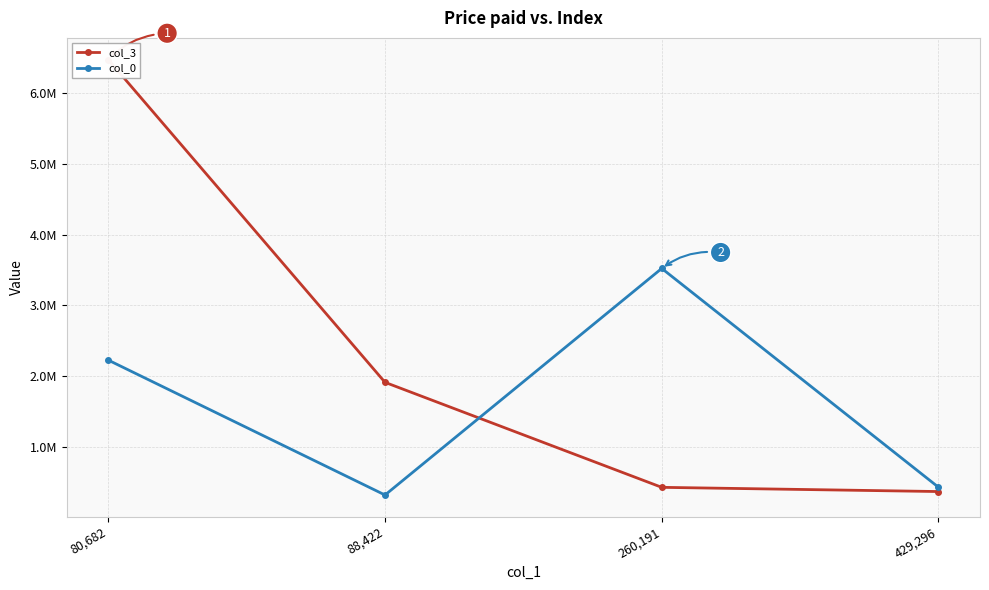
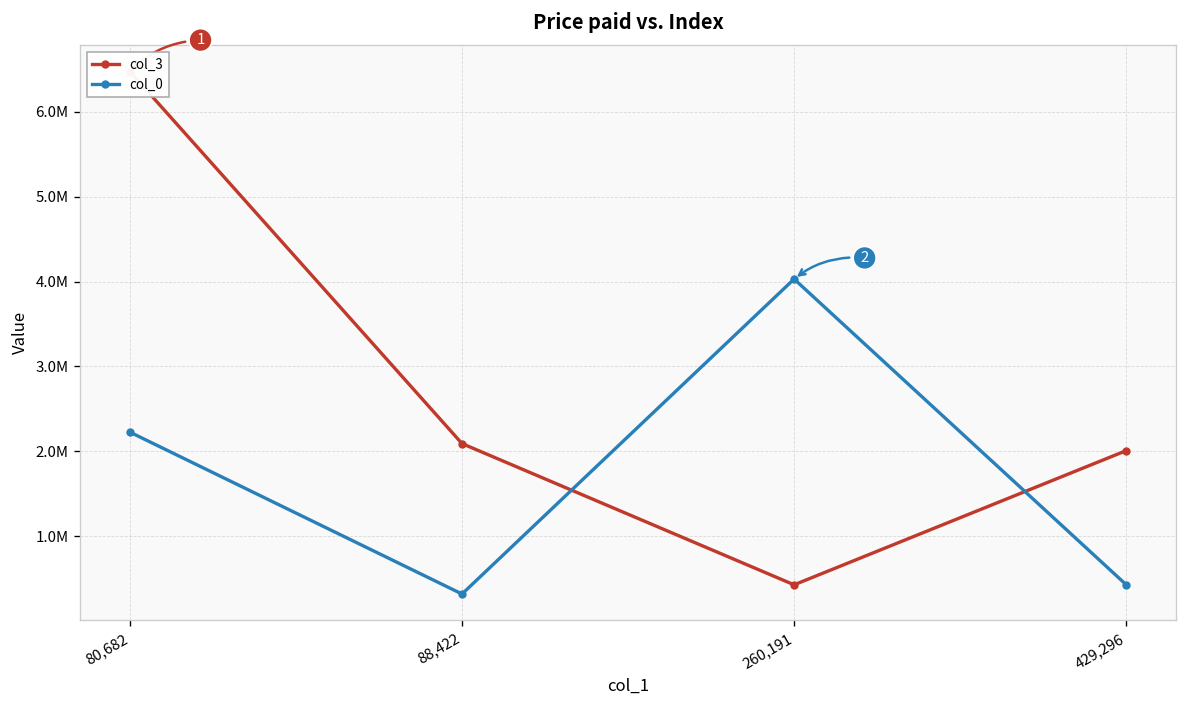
  {
    "col_3": {
-     "88,422": 1900000,
+     "88,422": 2100000,
      "260,191": 400000,
-     "429,296": 400000
+     "429,296": 2000000
    },
    "col_0": {
      "80,682": 2200000,
      "88,422": 300000,
-     "260,191": 3500000,
+     "260,191": 4000000,
      "429,296": 400000
    }
  }
